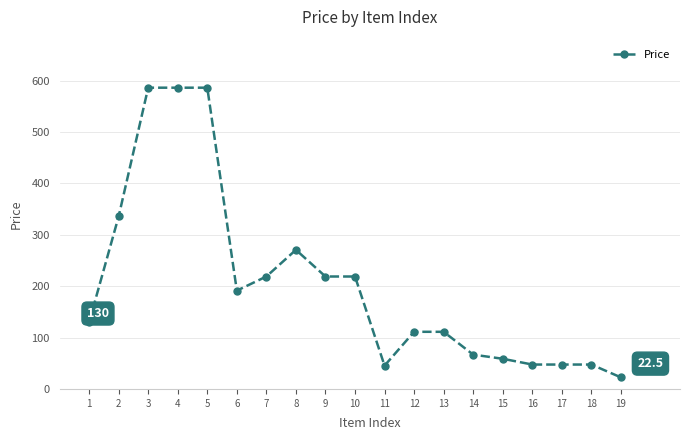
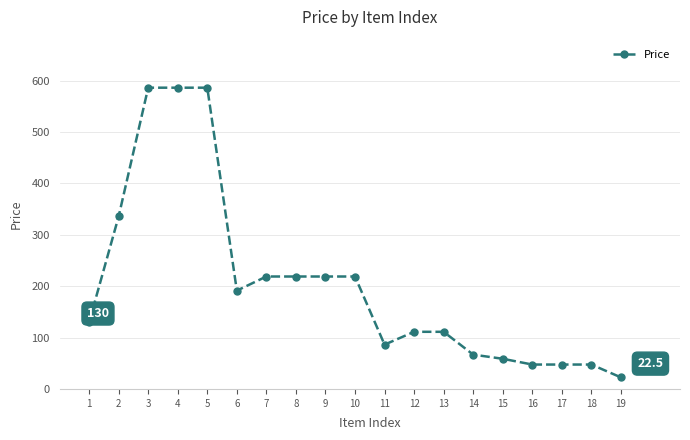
  {
    "2": 340,
    "3": 590,
    "4": 590,
    "5": 590,
    "6": 190,
    "7": 220,
-   "8": 270,
+   "8": 220,
    "9": 220,
    "10": 220,
-   "11": 50,
+   "11": 90,
    "12": 110,
    "13": 110,
    "14": 70,
    "15": 60,
    "16": 50,
    "17": 50,
    "18": 50
  }
